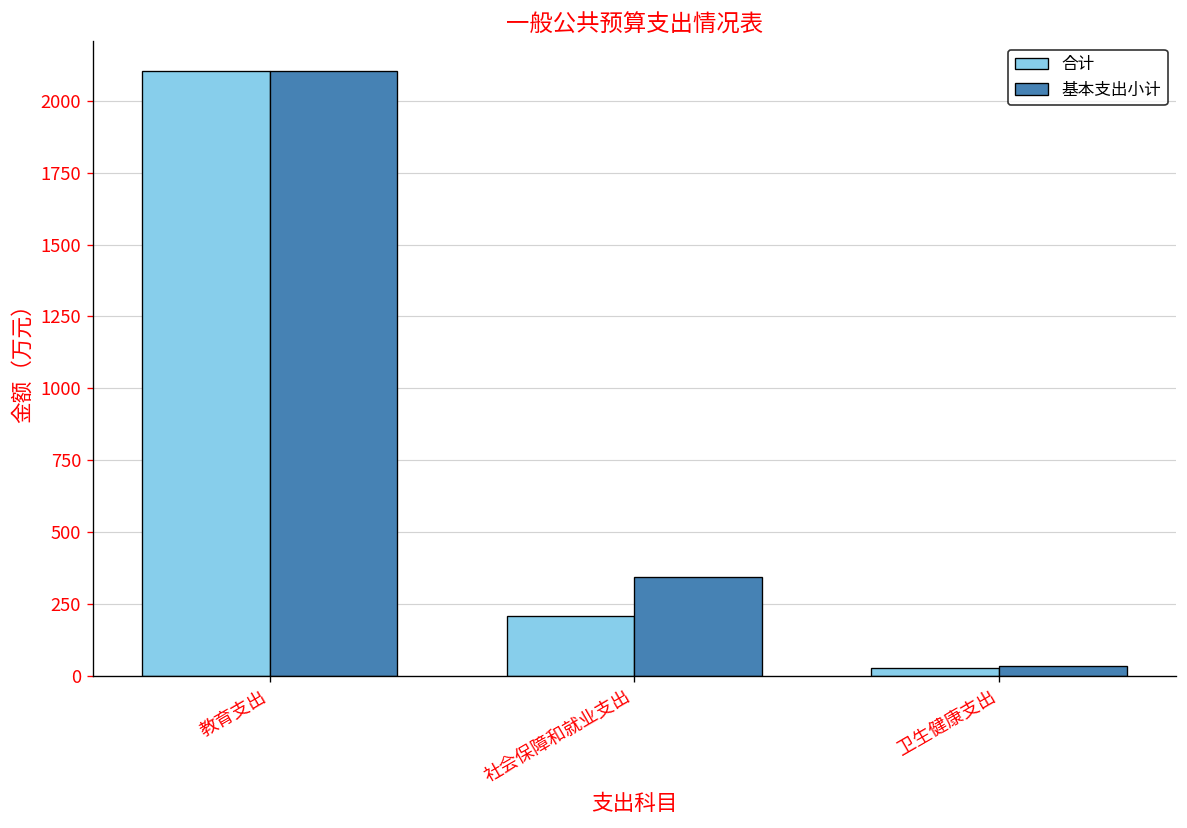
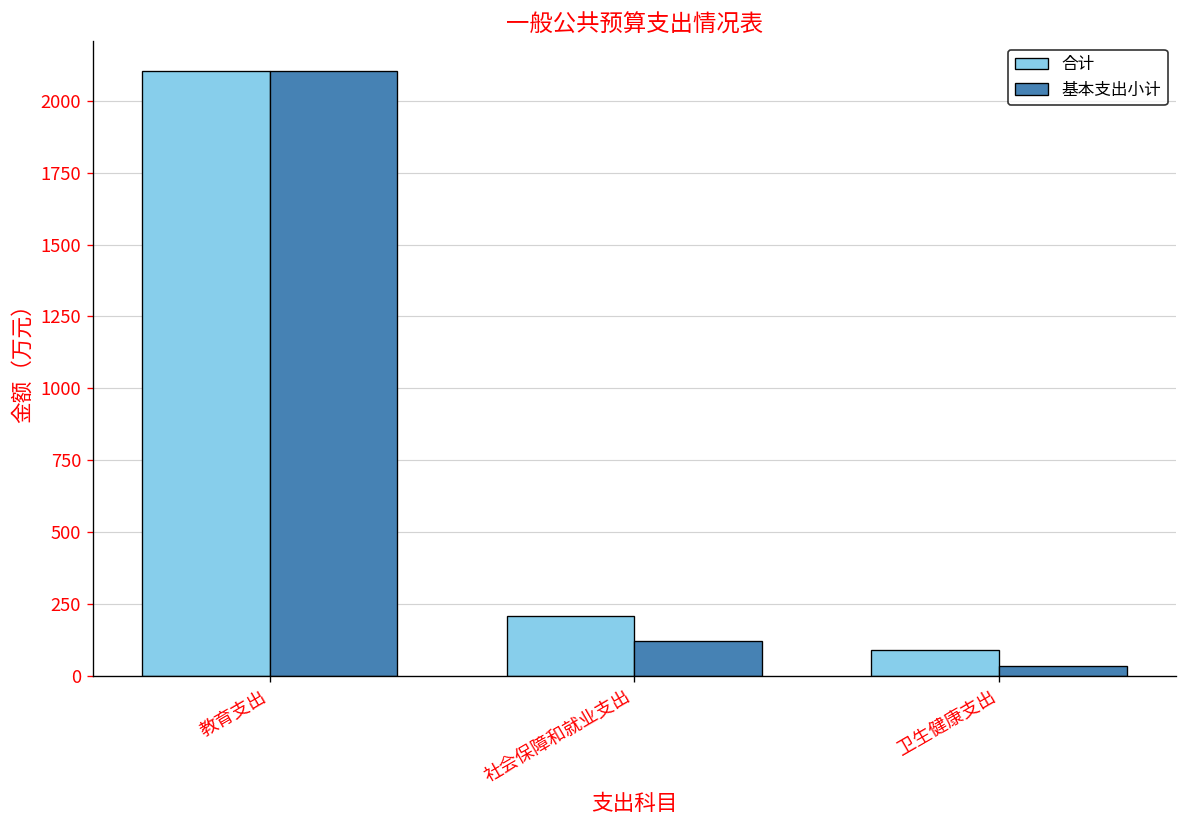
  {
    "合计": {
      "教育支出": 2100,
      "社会保障和就业支出": 210,
-     "卫生健康支出": 30
+     "卫生健康支出": 90
    },
    "基本支出小计": {
      "教育支出": 2100,
-     "社会保障和就业支出": 340,
+     "社会保障和就业支出": 120,
      "卫生健康支出": 30
    }
  }
